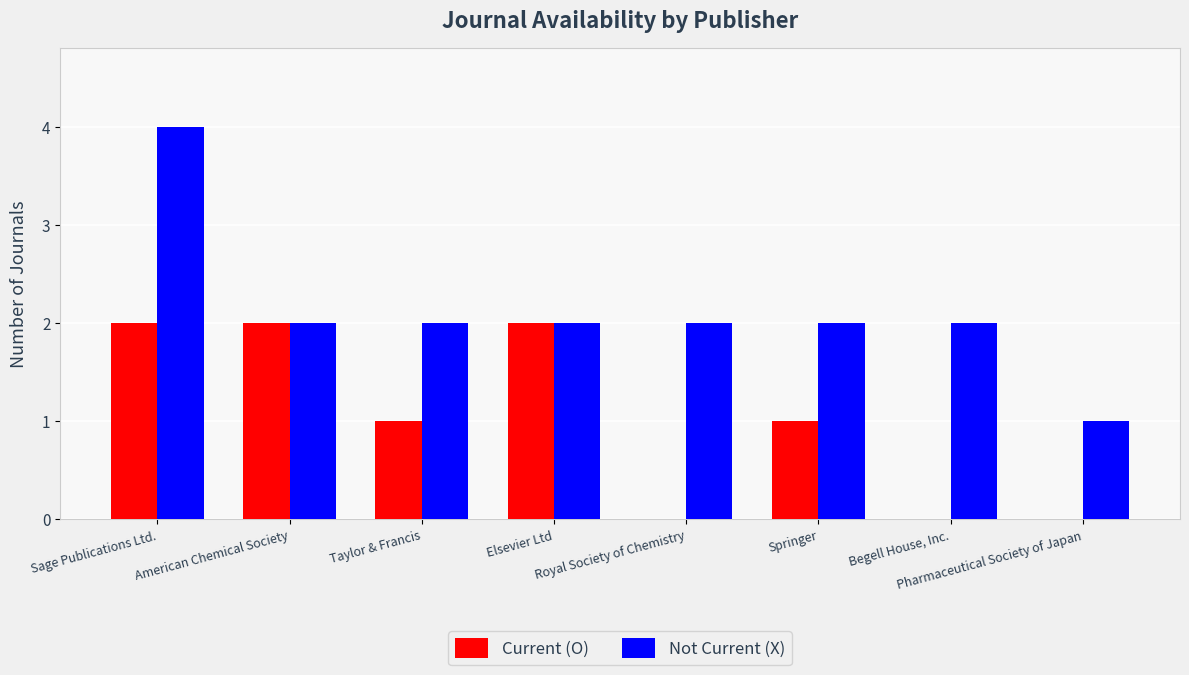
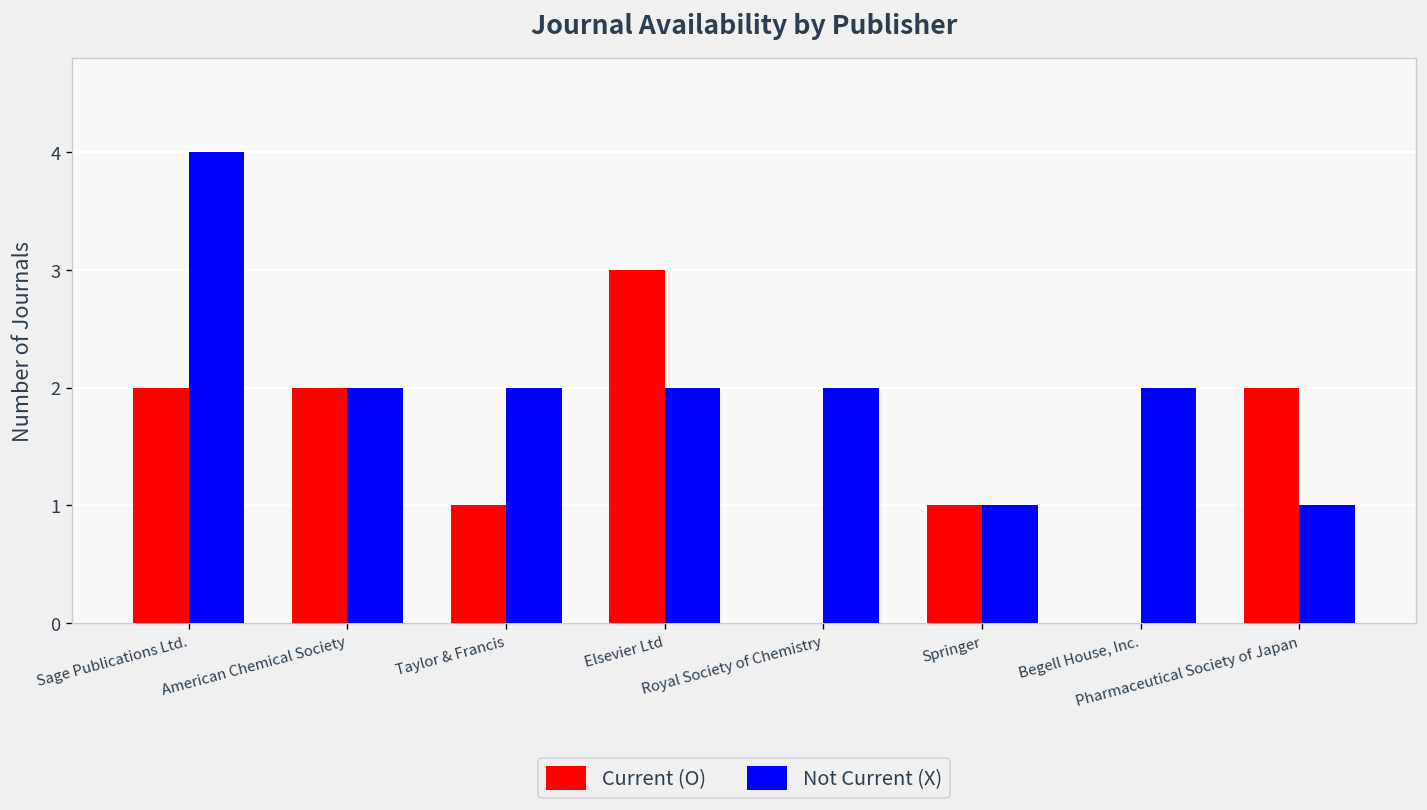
  {
    "Current (O)": {
      "Sage Publications Ltd.": 2,
      "American Chemical Society": 2,
      "Taylor & Francis": 1,
-     "Elsevier Ltd": 2,
+     "Elsevier Ltd": 3,
      "Royal Society of Chemistry": 0,
      "Springer": 1,
      "Begell House, Inc.": 0,
-     "Pharmaceutical Society of Japan": 0
+     "Pharmaceutical Society of Japan": 2
    },
    "Not Current (X)": {
      "Sage Publications Ltd.": 4,
      "American Chemical Society": 2,
      "Taylor & Francis": 2,
      "Elsevier Ltd": 2,
      "Royal Society of Chemistry": 2,
-     "Springer": 2,
+     "Springer": 1,
      "Begell House, Inc.": 2,
      "Pharmaceutical Society of Japan": 1
    }
  }
